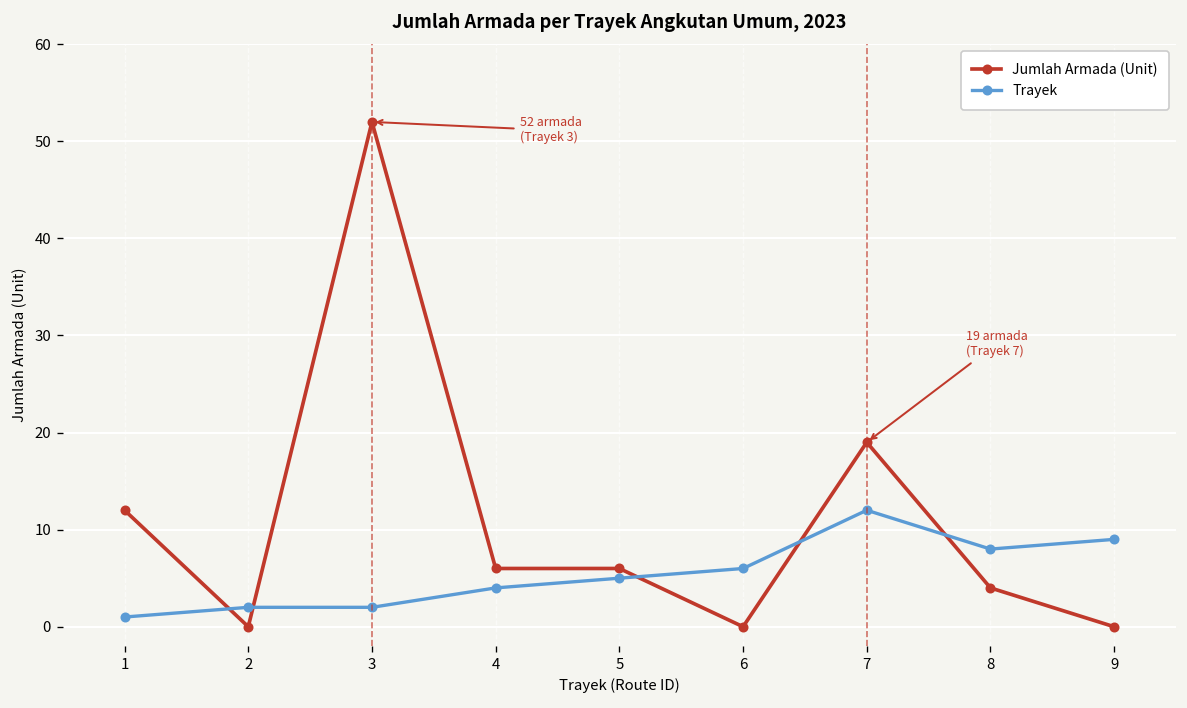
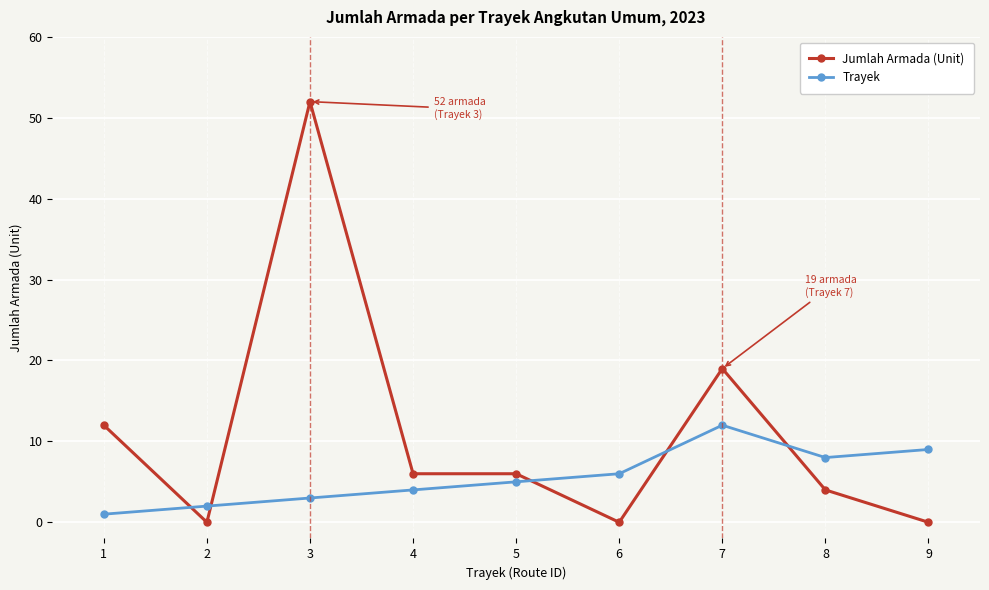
  {
    "Jumlah Armada (Unit)": {
      "3": 52,
      "7": 19
    },
    "Trayek": {
      "1": 1,
      "2": 2,
-     "3": 2,
+     "3": 3,
      "4": 4,
      "5": 5,
      "6": 6,
      "7": 12,
      "8": 8,
      "9": 9
    }
  }
